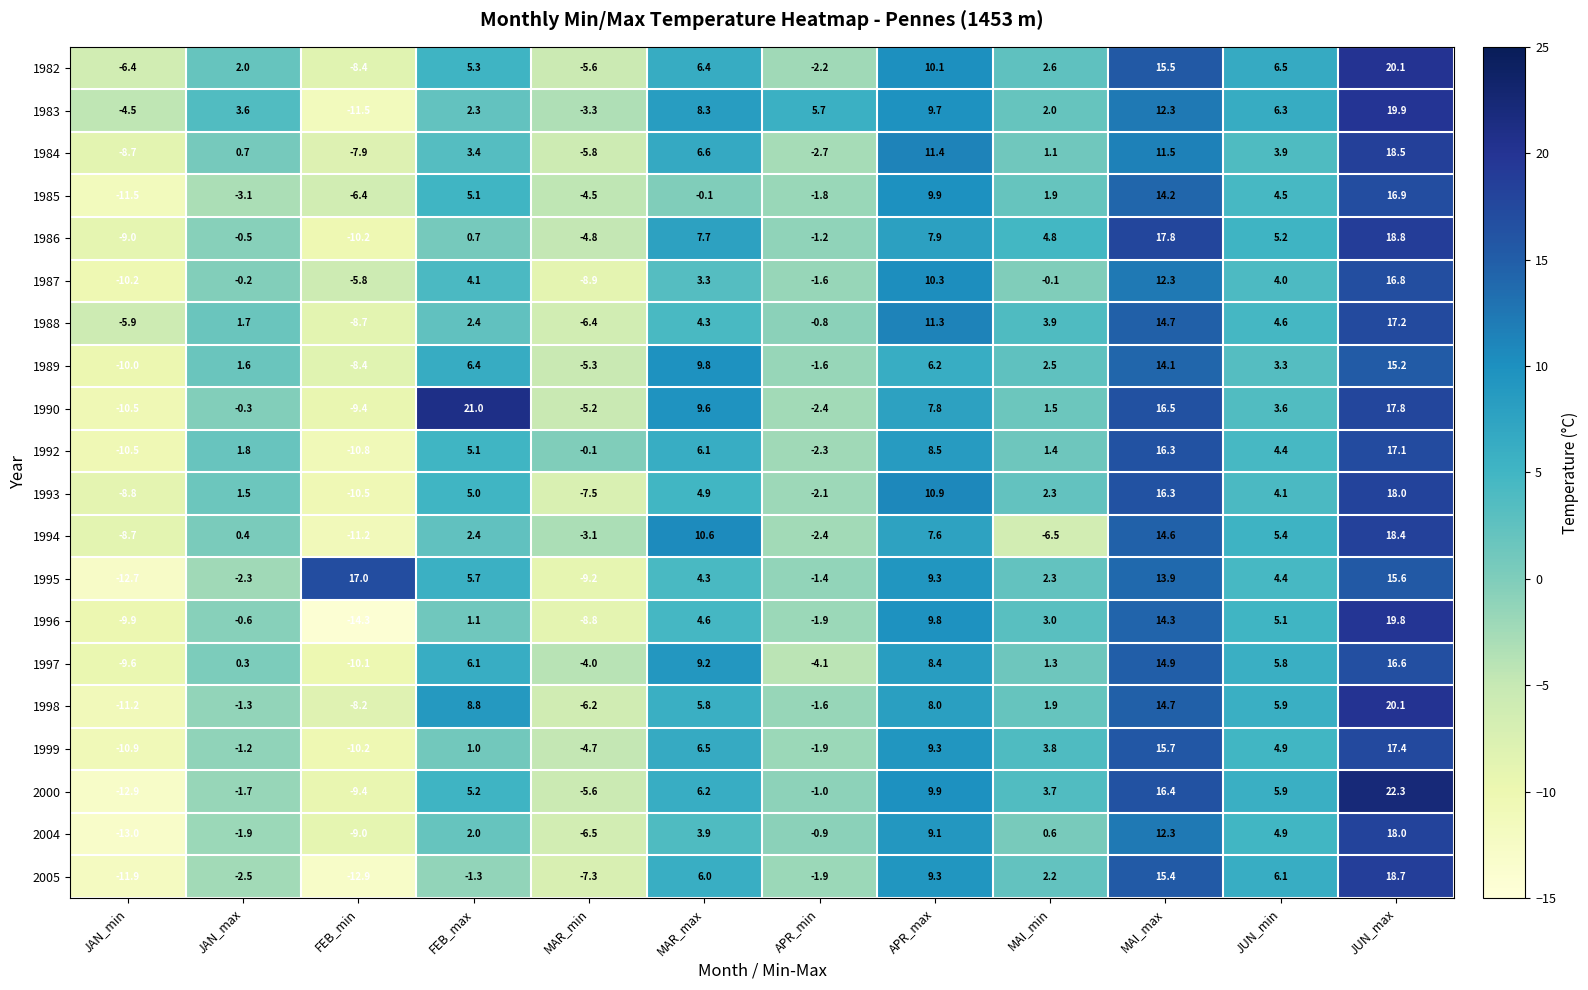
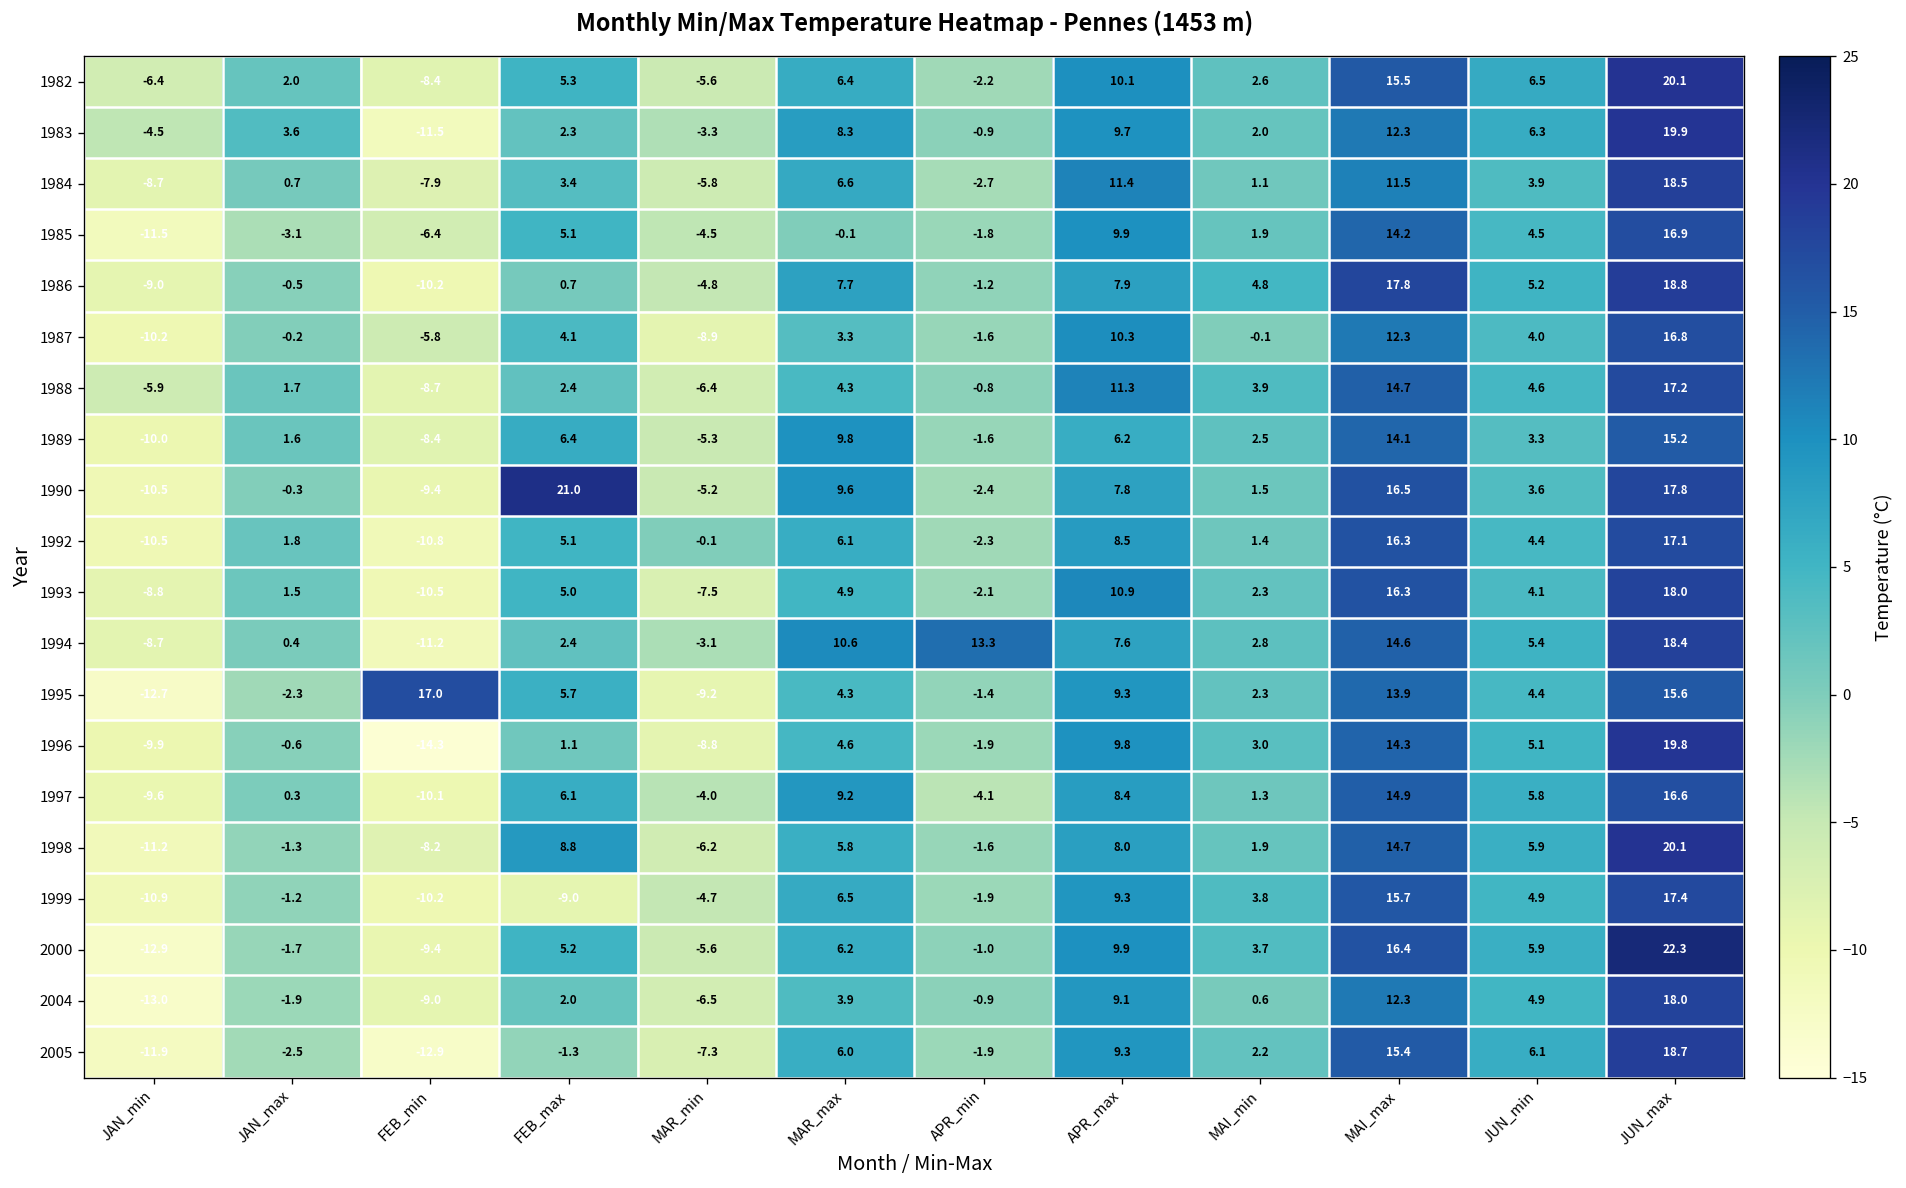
  {
    "1983": {
      "JAN_min": -4.5,
      "JAN_max": 3.6,
      "FEB_min": -11.5,
      "FEB_max": 2.3,
      "MAR_min": -3.3,
      "MAR_max": 8.3,
-     "APR_min": 5.7,
+     "APR_min": -0.9,
      "APR_max": 9.7,
      "MAI_min": 2.0,
      "MAI_max": 12.3,
      "JUN_min": 6.3,
      "JUN_max": 19.9
    },
    "1994": {
      "JAN_min": -8.7,
      "JAN_max": 0.4,
      "FEB_min": -11.2,
      "FEB_max": 2.4,
      "MAR_min": -3.1,
      "MAR_max": 10.6,
-     "APR_min": -2.4,
+     "APR_min": 13.3,
      "APR_max": 7.6,
-     "MAI_min": -6.5,
+     "MAI_min": 2.8,
      "MAI_max": 14.6,
      "JUN_min": 5.4,
      "JUN_max": 18.4
    },
    "1999": {
      "JAN_min": -10.9,
      "JAN_max": -1.2,
      "FEB_min": -10.2,
-     "FEB_max": 1.0,
+     "FEB_max": -9.0,
      "MAR_min": -4.7,
      "MAR_max": 6.5,
      "APR_min": -1.9,
      "APR_max": 9.3,
      "MAI_min": 3.8,
      "MAI_max": 15.7,
      "JUN_min": 4.9,
      "JUN_max": 17.4
    }
  }
